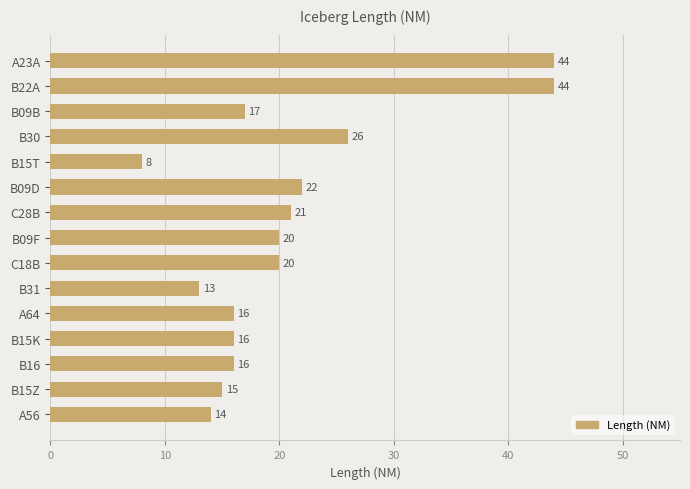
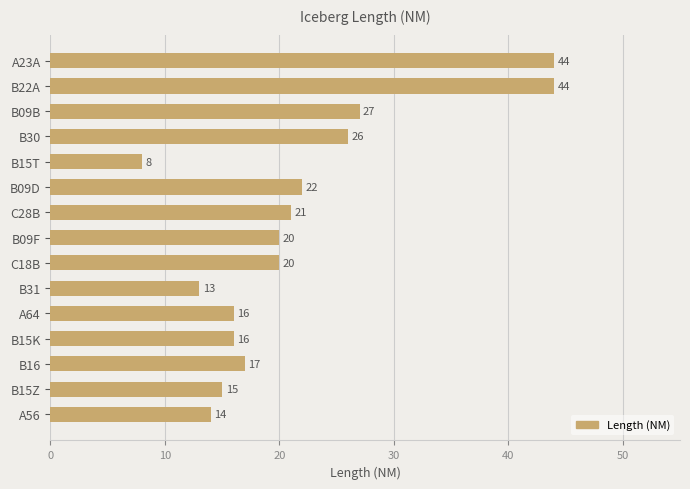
  {
    "A23A": 44,
    "B22A": 44,
-   "B09B": 17,
+   "B09B": 27,
    "B30": 26,
    "B15T": 8,
    "B09D": 22,
    "C28B": 21,
    "B09F": 20,
    "C18B": 20,
    "B31": 13,
    "A64": 16,
    "B15K": 16,
-   "B16": 16,
+   "B16": 17,
    "B15Z": 15,
    "A56": 14
  }
